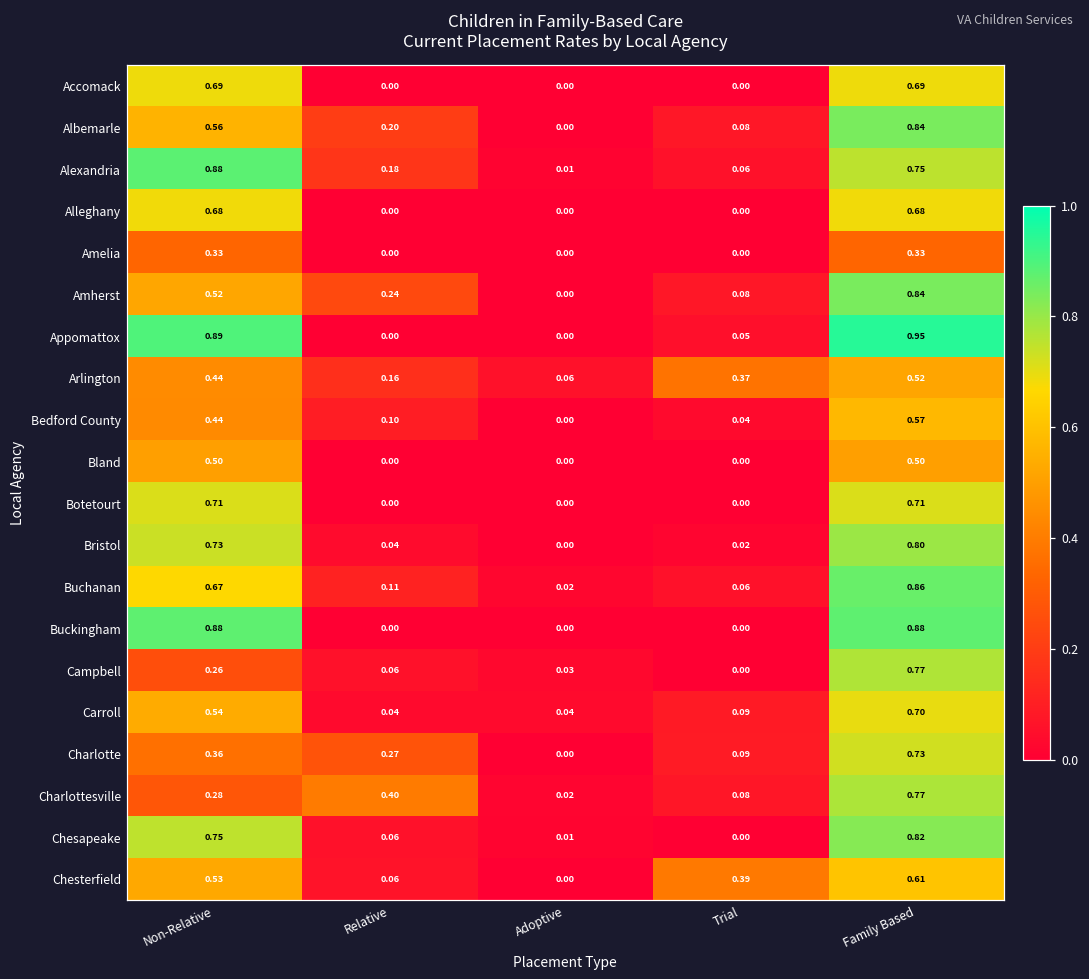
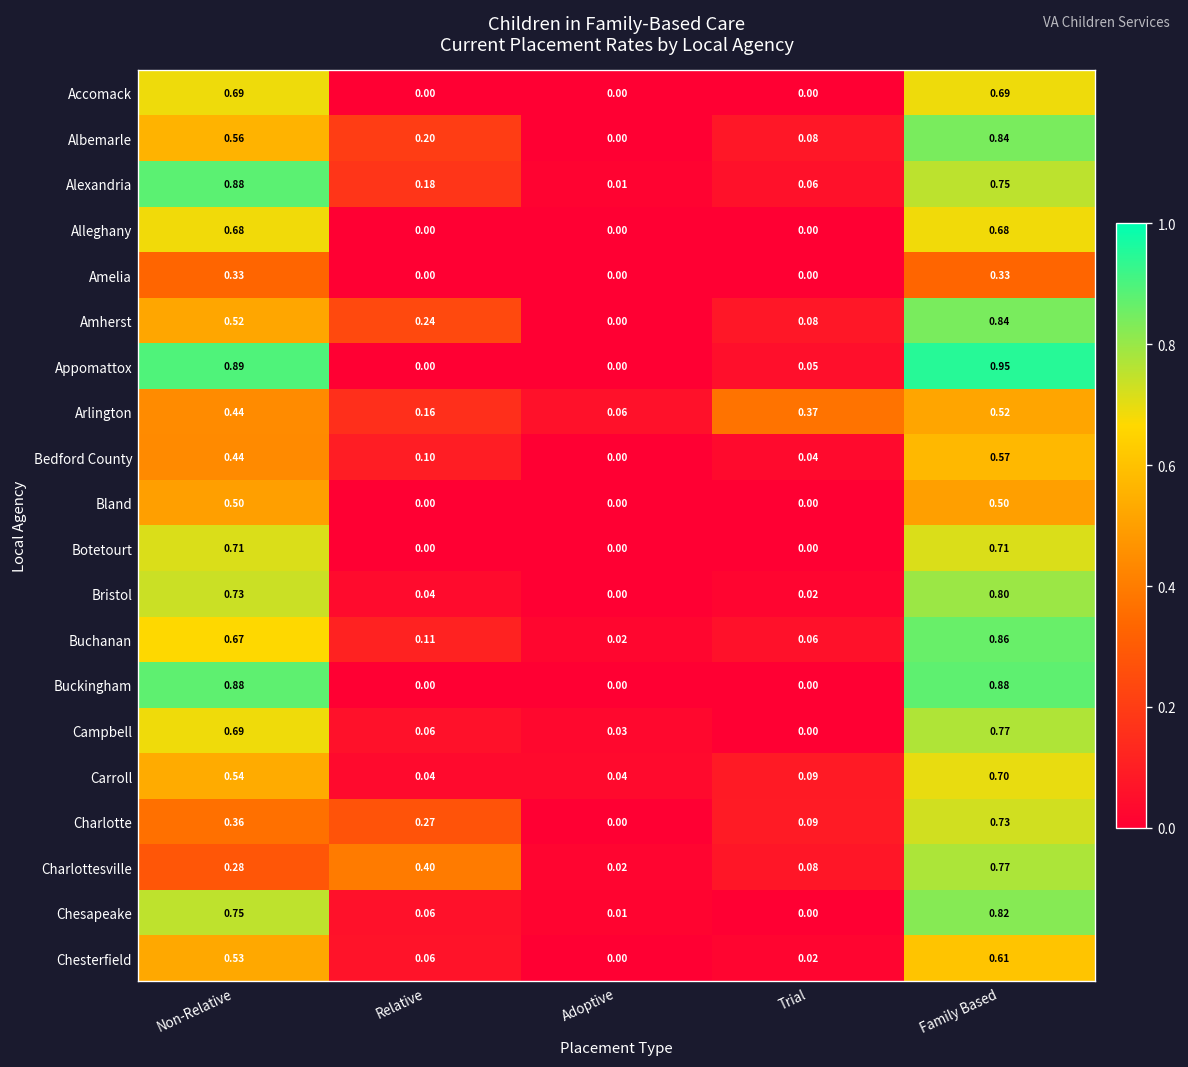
  {
    "Accomack": {
      "Non-Relative": 0.69,
      "Relative": 0.00,
      "Adoptive": 0.00,
      "Trial": 0.00,
      "Family Based": 0.69
    },
    "Albemarle": {
      "Non-Relative": 0.56,
      "Relative": 0.20,
      "Adoptive": 0.00,
      "Trial": 0.08,
      "Family Based": 0.84
    },
    "Alexandria": {
      "Non-Relative": 0.88,
      "Relative": 0.18,
      "Adoptive": 0.01,
      "Trial": 0.06,
      "Family Based": 0.75
    },
    "Alleghany": {
      "Non-Relative": 0.68,
      "Relative": 0.00,
      "Adoptive": 0.00,
      "Trial": 0.00,
      "Family Based": 0.68
    },
    "Amelia": {
      "Non-Relative": 0.33,
      "Relative": 0.00,
      "Adoptive": 0.00,
      "Trial": 0.00,
      "Family Based": 0.33
    },
    "Amherst": {
      "Non-Relative": 0.52,
      "Relative": 0.24,
      "Adoptive": 0.00,
      "Trial": 0.08,
      "Family Based": 0.84
    },
    "Appomattox": {
      "Non-Relative": 0.89,
      "Relative": 0.00,
      "Adoptive": 0.00,
      "Trial": 0.05,
      "Family Based": 0.95
    },
    "Arlington": {
      "Non-Relative": 0.44,
      "Relative": 0.16,
      "Adoptive": 0.06,
      "Trial": 0.37,
      "Family Based": 0.52
    },
    "Bedford County": {
      "Non-Relative": 0.44,
      "Relative": 0.10,
      "Adoptive": 0.00,
      "Trial": 0.04,
      "Family Based": 0.57
    },
    "Bland": {
      "Non-Relative": 0.50,
      "Relative": 0.00,
      "Adoptive": 0.00,
      "Trial": 0.00,
      "Family Based": 0.50
    },
    "Botetourt": {
      "Non-Relative": 0.71,
      "Relative": 0.00,
      "Adoptive": 0.00,
      "Trial": 0.00,
      "Family Based": 0.71
    },
    "Bristol": {
      "Non-Relative": 0.73,
      "Relative": 0.04,
      "Adoptive": 0.00,
      "Trial": 0.02,
      "Family Based": 0.80
    },
    "Buchanan": {
      "Non-Relative": 0.67,
      "Relative": 0.11,
      "Adoptive": 0.02,
      "Trial": 0.06,
      "Family Based": 0.86
    },
    "Buckingham": {
      "Non-Relative": 0.88,
      "Relative": 0.00,
      "Adoptive": 0.00,
      "Trial": 0.00,
      "Family Based": 0.88
    },
    "Campbell": {
-     "Non-Relative": 0.26,
+     "Non-Relative": 0.69,
      "Relative": 0.06,
      "Adoptive": 0.03,
      "Trial": 0.00,
      "Family Based": 0.77
    },
    "Carroll": {
      "Non-Relative": 0.54,
      "Relative": 0.04,
      "Adoptive": 0.04,
      "Trial": 0.09,
      "Family Based": 0.70
    },
    "Charlotte": {
      "Non-Relative": 0.36,
      "Relative": 0.27,
      "Adoptive": 0.00,
      "Trial": 0.09,
      "Family Based": 0.73
    },
    "Charlottesville": {
      "Non-Relative": 0.28,
      "Relative": 0.40,
      "Adoptive": 0.02,
      "Trial": 0.08,
      "Family Based": 0.77
    },
    "Chesapeake": {
      "Non-Relative": 0.75,
      "Relative": 0.06,
      "Adoptive": 0.01,
      "Trial": 0.00,
      "Family Based": 0.82
    },
    "Chesterfield": {
      "Non-Relative": 0.53,
      "Relative": 0.06,
      "Adoptive": 0.00,
-     "Trial": 0.39,
+     "Trial": 0.02,
      "Family Based": 0.61
    }
  }
